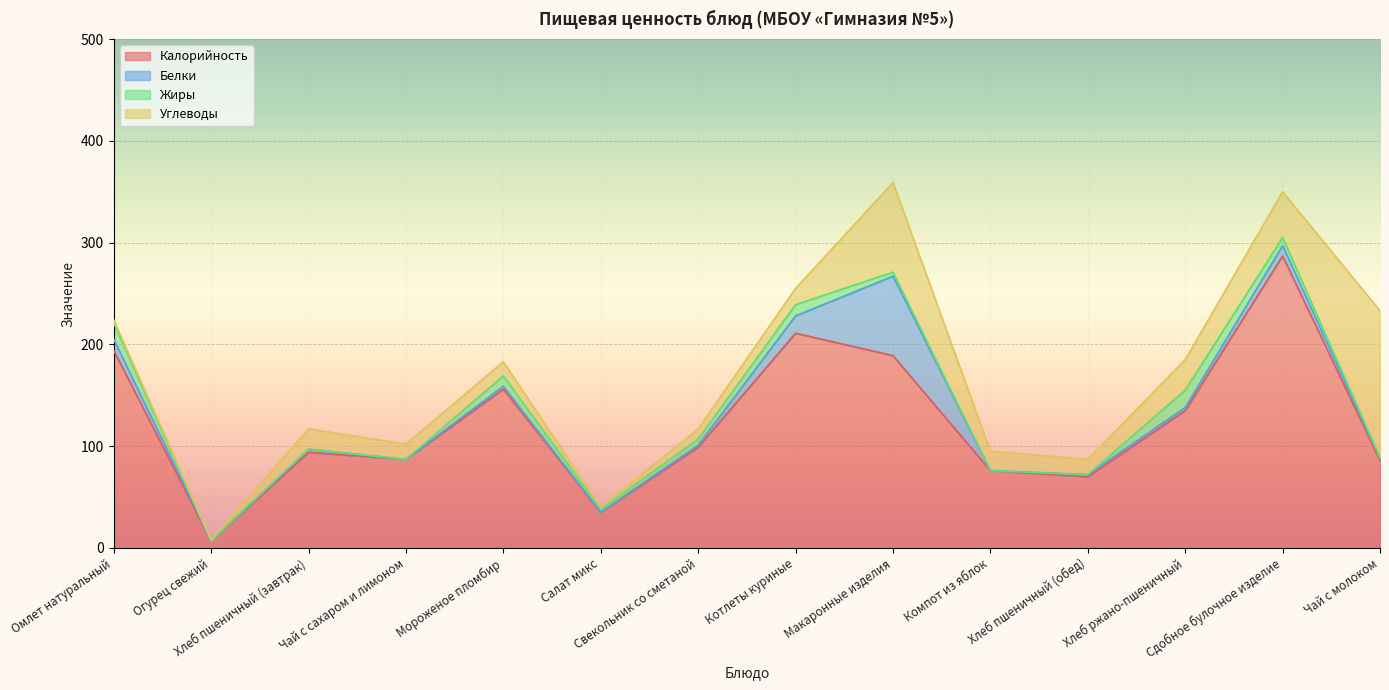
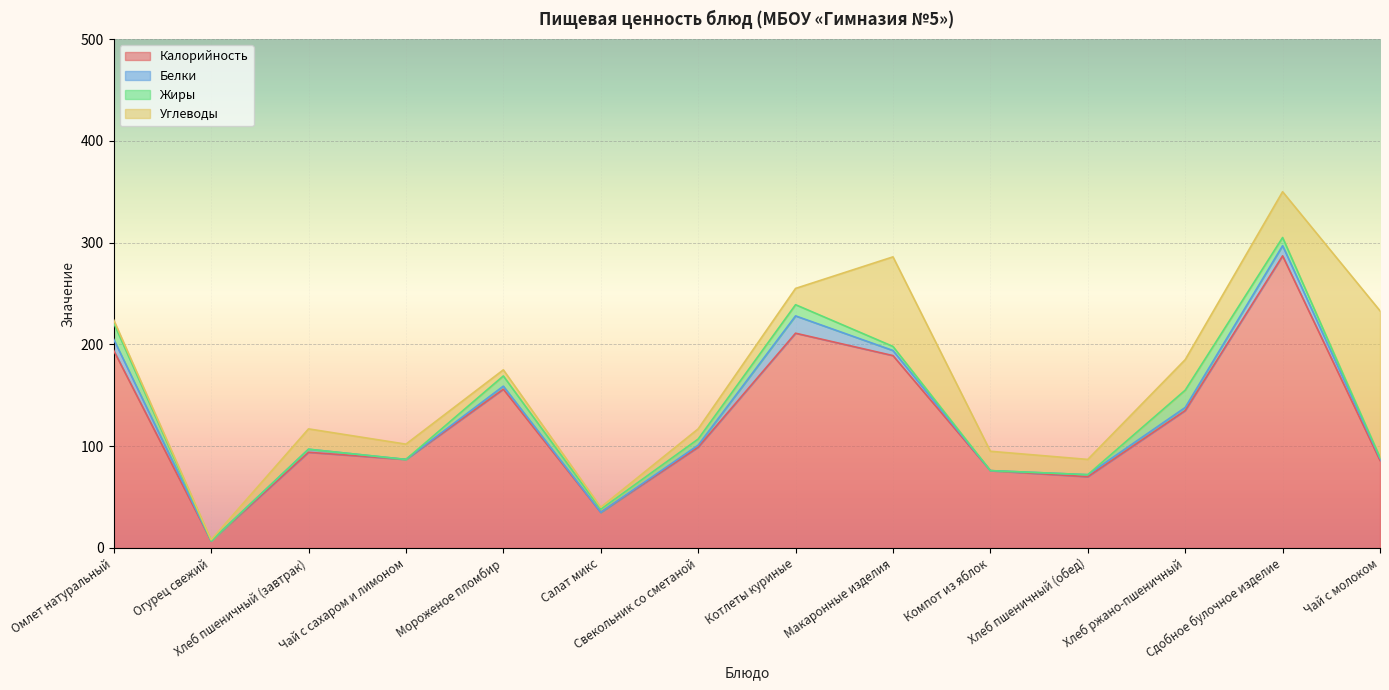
  {
    "Калорийность": {
      "Омлет натуральный": 194,
      "Хлеб пшеничный (завтрак)": 94,
      "Мороженое пломбир": 156,
      "Котлеты куриные": 211,
      "Макаронные изделия": 189,
      "Хлеб ржано-пшеничный": 135,
      "Сдобное булочное изделие": 287
    },
    "Белки": {
      "Омлет натуральный": 11,
      "Мороженое пломбир": 3,
      "Котлеты куриные": 17,
-     "Макаронные изделия": 78,
+     "Макаронные изделия": 5,
      "Хлеб ржано-пшеничный": 3,
      "Сдобное булочное изделие": 10
    },
    "Жиры": {
      "Омлет натуральный": 16,
      "Мороженое пломбир": 10,
      "Свекольник со сметаной": 6,
      "Котлеты куриные": 11,
      "Макаронные изделия": 4,
      "Хлеб ржано-пшеничный": 17,
      "Сдобное булочное изделие": 8
    },
    "Углеводы": {
      "Омлет натуральный": 3,
      "Хлеб пшеничный (завтрак)": 20,
      "Чай с сахаром и лимоном": 15,
-     "Мороженое пломбир": 14,
+     "Мороженое пломбир": 6,
      "Свекольник со сметаной": 10,
      "Котлеты куриные": 16,
      "Макаронные изделия": 88,
      "Компот из яблок": 19,
      "Хлеб пшеничный (обед)": 15,
      "Хлеб ржано-пшеничный": 30,
      "Сдобное булочное изделие": 45,
      "Чай с молоком": 144
    }
  }
